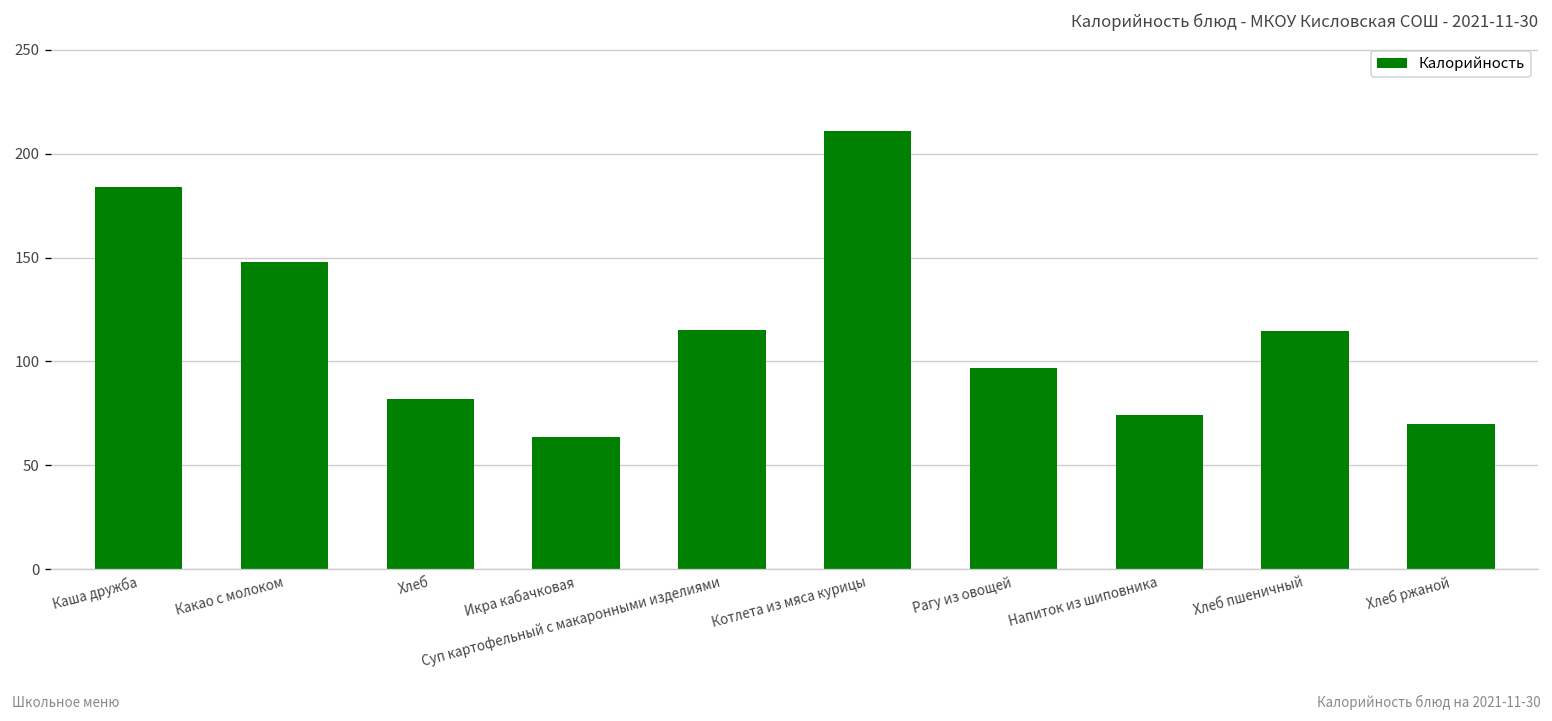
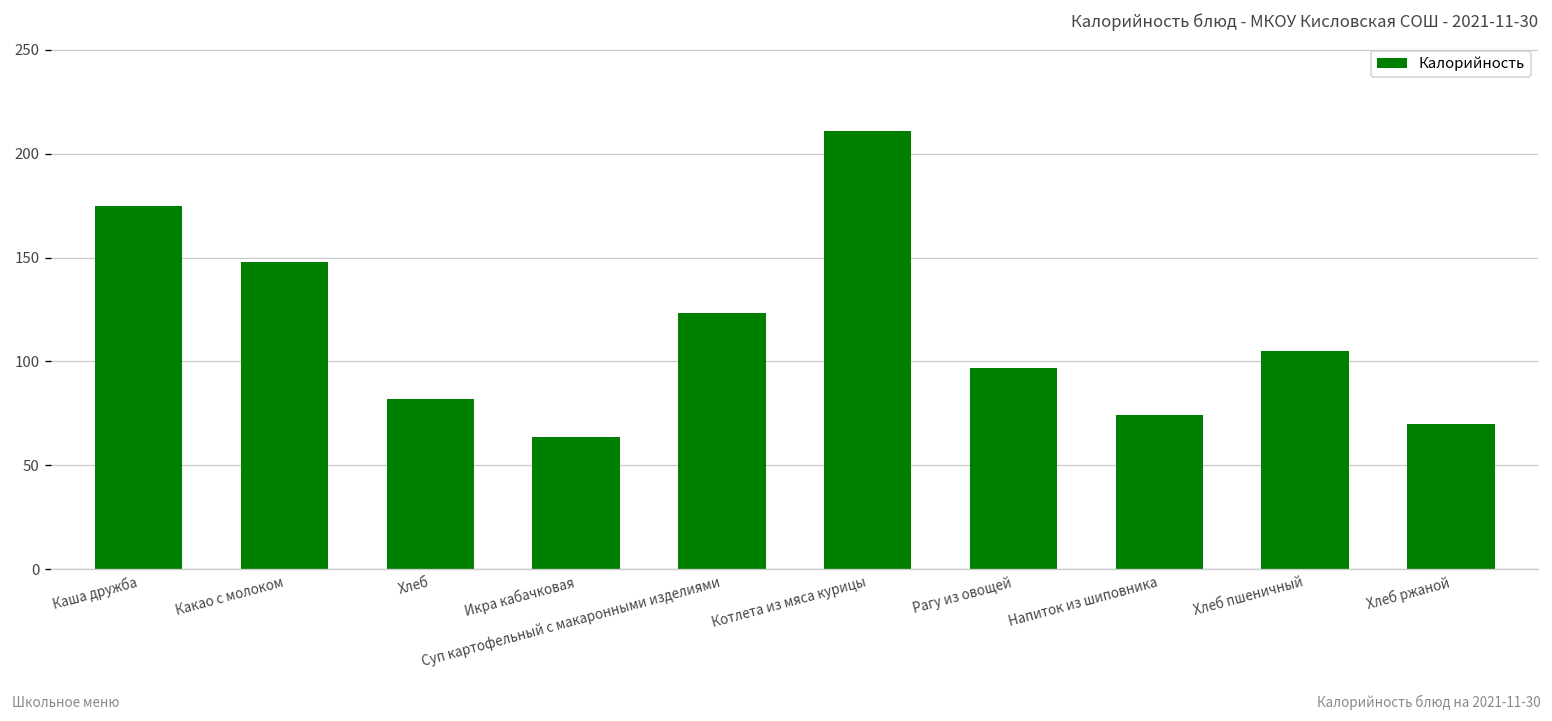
  {
-   "Каша дружба": 184,
+   "Каша дружба": 175,
    "Какао с молоком": 148,
    "Хлеб": 82,
    "Икра кабачковая": 64,
-   "Суп картофельный с макаронными изделиями": 115,
+   "Суп картофельный с макаронными изделиями": 123,
    "Котлета из мяса курицы": 211,
    "Рагу из овощей": 97,
    "Напиток из шиповника": 74,
-   "Хлеб пшеничный": 115,
+   "Хлеб пшеничный": 105,
    "Хлеб ржаной": 70
  }
